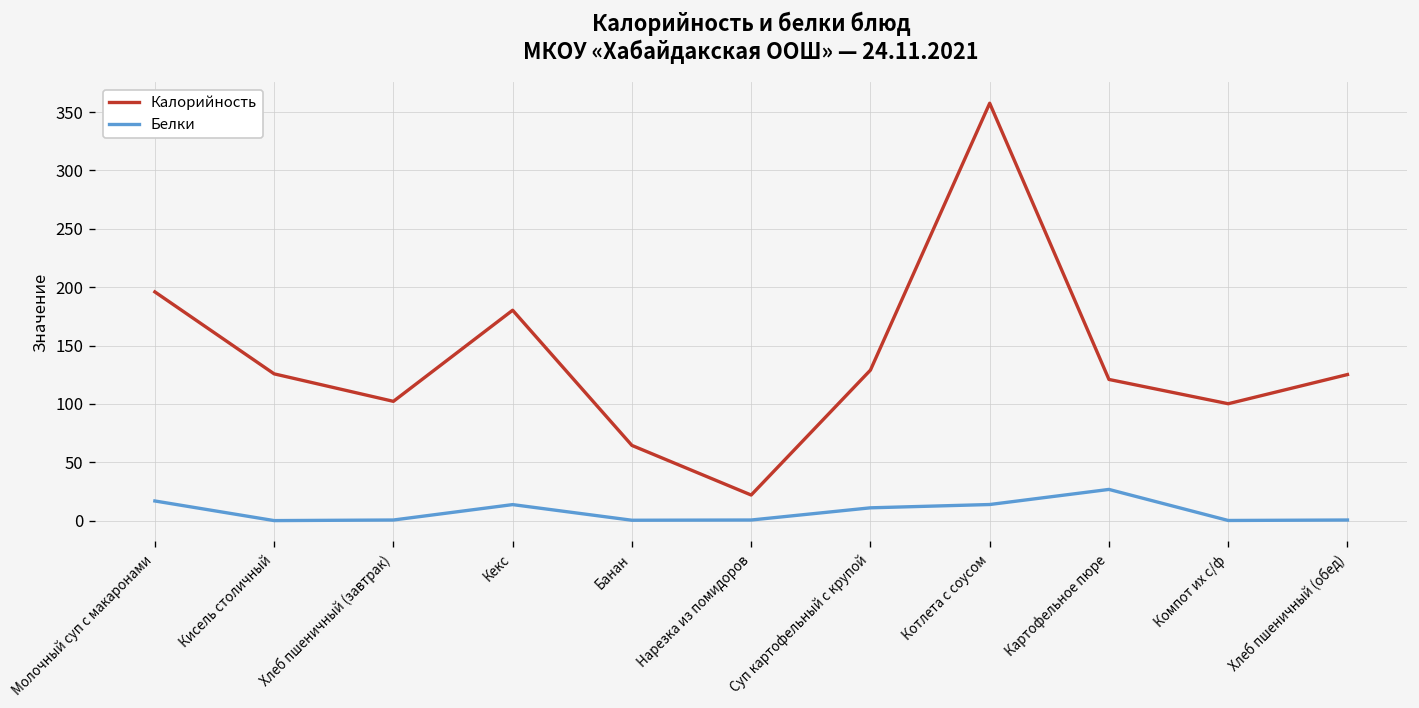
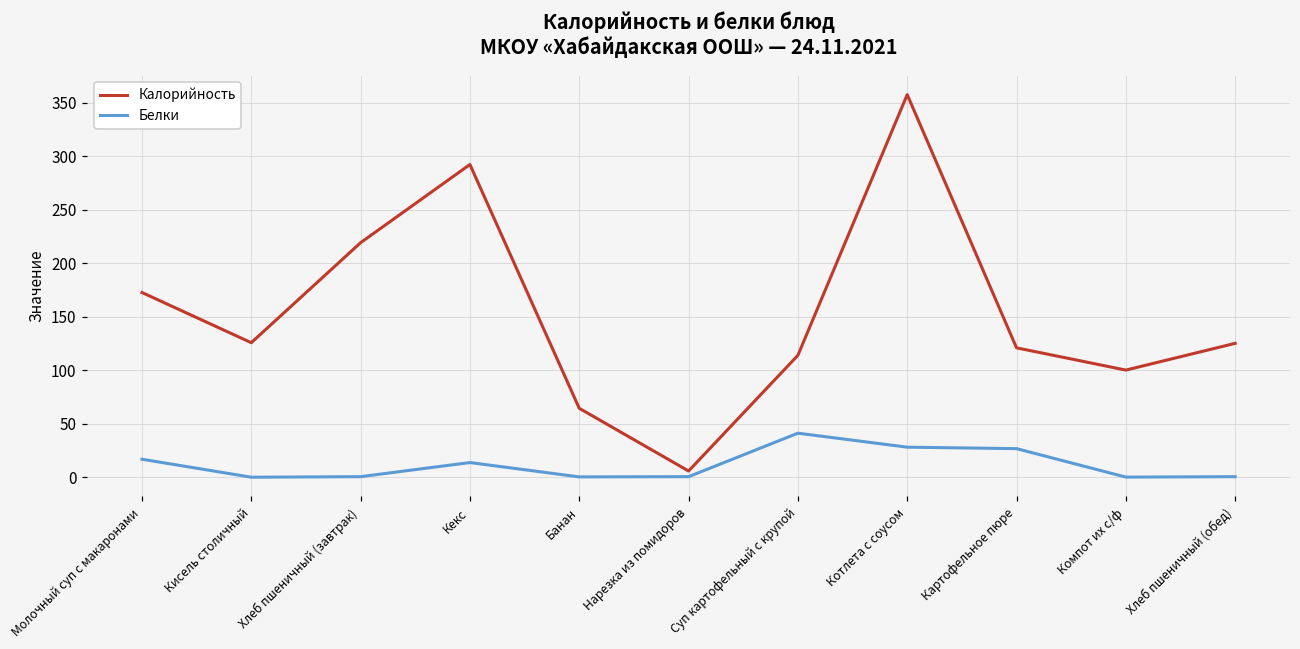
  {
    "Калорийность": {
-     "Молочный суп с макаронами": 200,
+     "Молочный суп с макаронами": 170,
      "Кисель столичный": 130,
-     "Хлеб пшеничный (завтрак)": 100,
-     "Кекс": 180,
+     "Хлеб пшеничный (завтрак)": 220,
+     "Кекс": 290,
      "Банан": 60,
-     "Нарезка из помидоров": 20,
-     "Суп картофельный с крупой": 130,
+     "Нарезка из помидоров": 10,
+     "Суп картофельный с крупой": 110,
      "Котлета с соусом": 360,
      "Картофельное пюре": 120,
      "Компот их с/ф": 100,
      "Хлеб пшеничный (обед)": 130
    },
    "Белки": {
      "Молочный суп с макаронами": 20,
      "Кисель столичный": 0,
      "Хлеб пшеничный (завтрак)": 0,
      "Кекс": 10,
      "Банан": 0,
      "Нарезка из помидоров": 0,
-     "Суп картофельный с крупой": 10,
-     "Котлета с соусом": 10,
+     "Суп картофельный с крупой": 40,
+     "Котлета с соусом": 30,
      "Картофельное пюре": 30,
      "Компот их с/ф": 0,
      "Хлеб пшеничный (обед)": 0
    }
  }
